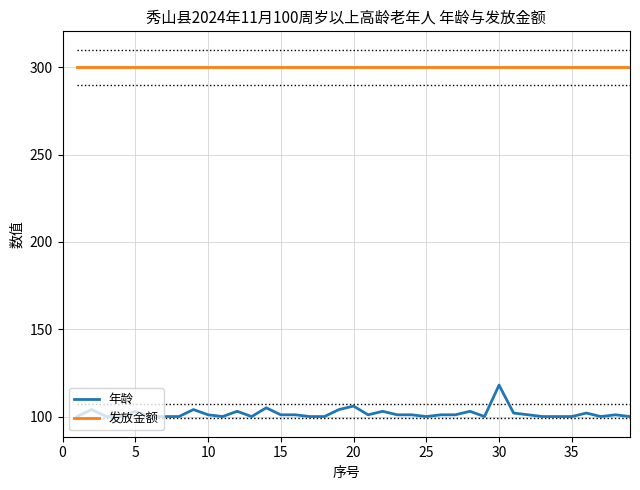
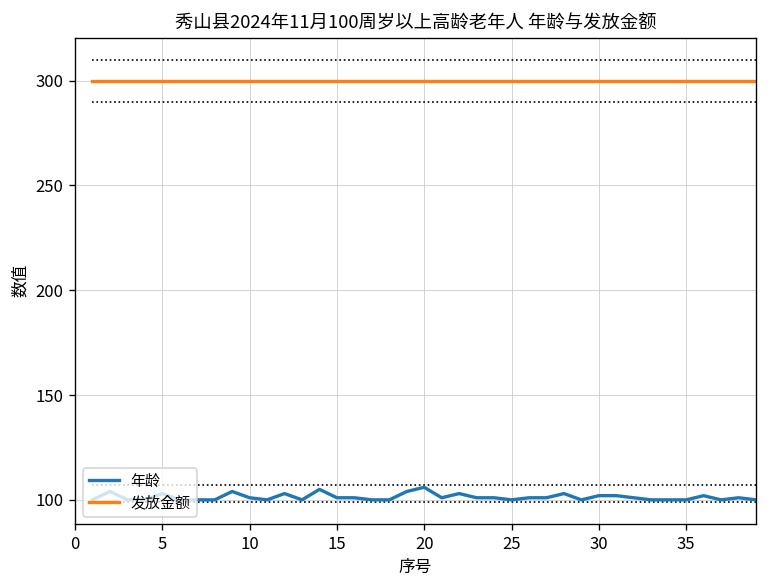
  {
    "年龄": {
      "10": 101,
      "15": 101,
-     "30": 118
+     "30": 102
    },
    "发放金额": {
      "5": 300,
      "10": 300,
      "15": 300,
      "20": 300,
      "25": 300,
      "30": 300,
      "35": 300
    }
  }
